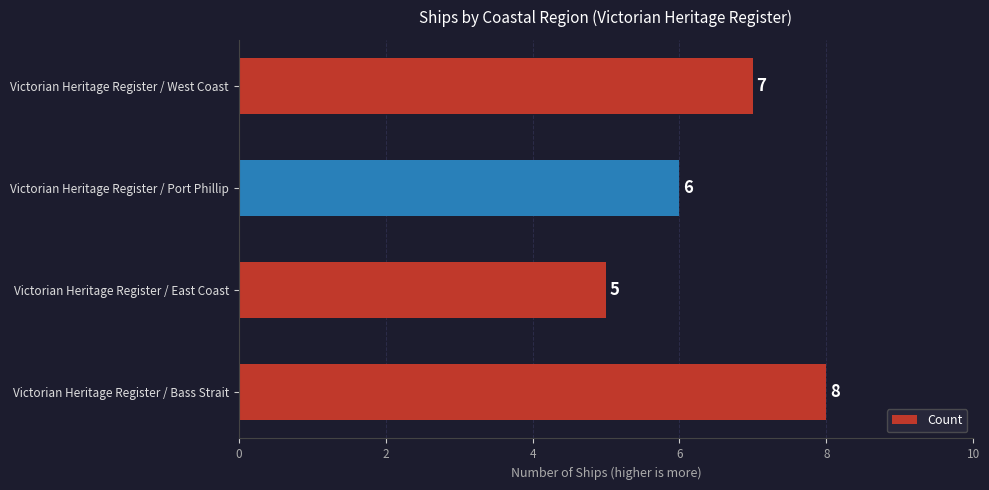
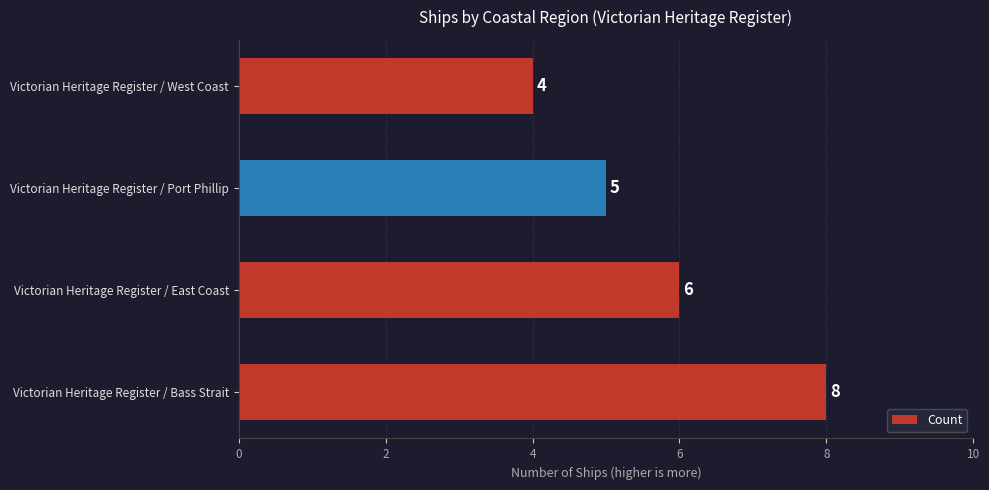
  {
-   "Victorian Heritage Register / West Coast": 7,
-   "Victorian Heritage Register / Port Phillip": 6,
-   "Victorian Heritage Register / East Coast": 5,
+   "Victorian Heritage Register / West Coast": 4,
+   "Victorian Heritage Register / Port Phillip": 5,
+   "Victorian Heritage Register / East Coast": 6,
    "Victorian Heritage Register / Bass Strait": 8
  }
